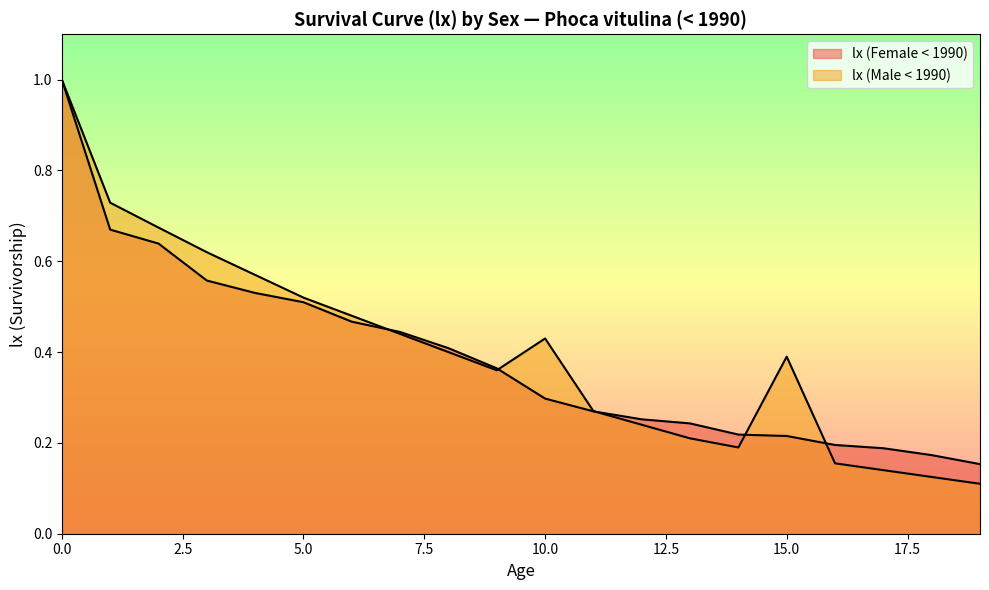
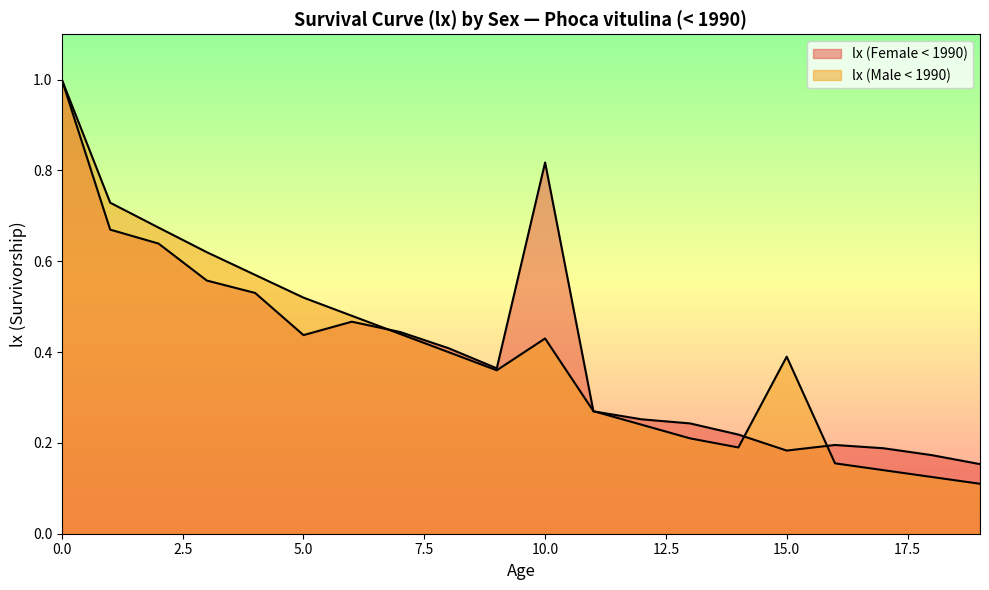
  {
    "lx (Female < 1990)": {
-     "5.0": 0.51,
-     "10.0": 0.30,
-     "15.0": 0.22
+     "5.0": 0.44,
+     "10.0": 0.82,
+     "15.0": 0.18
    },
    "lx (Male < 1990)": {
      "5.0": 0.52,
      "10.0": 0.43,
      "15.0": 0.39
    }
  }
